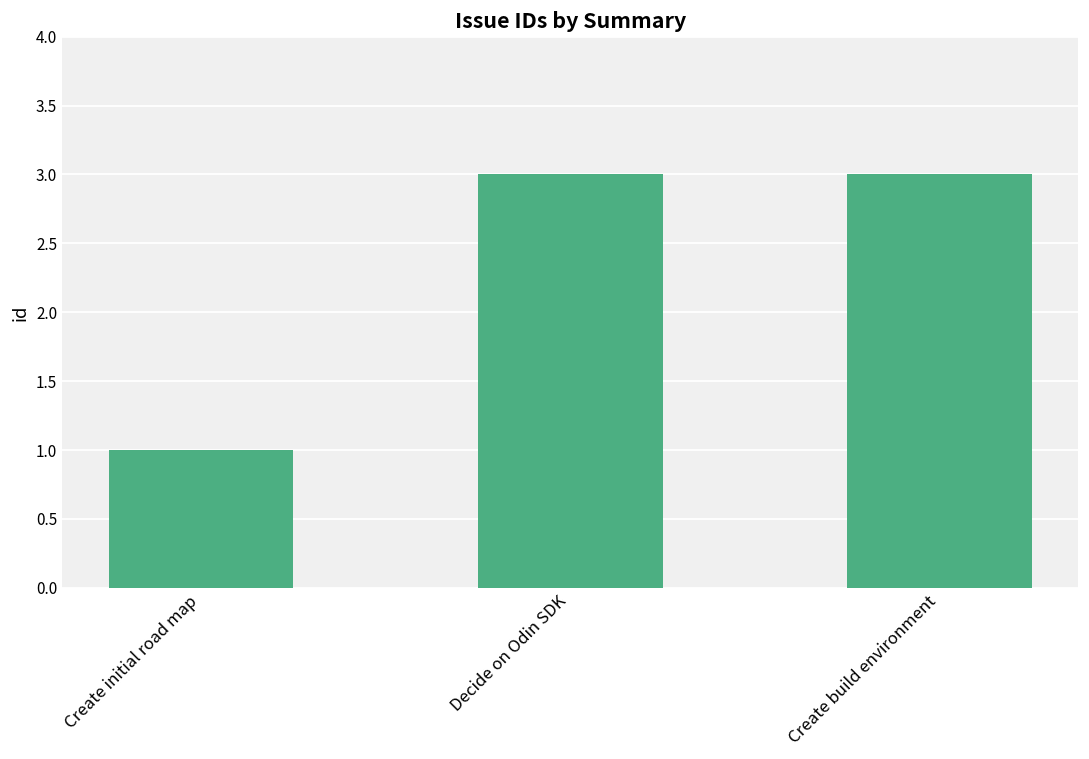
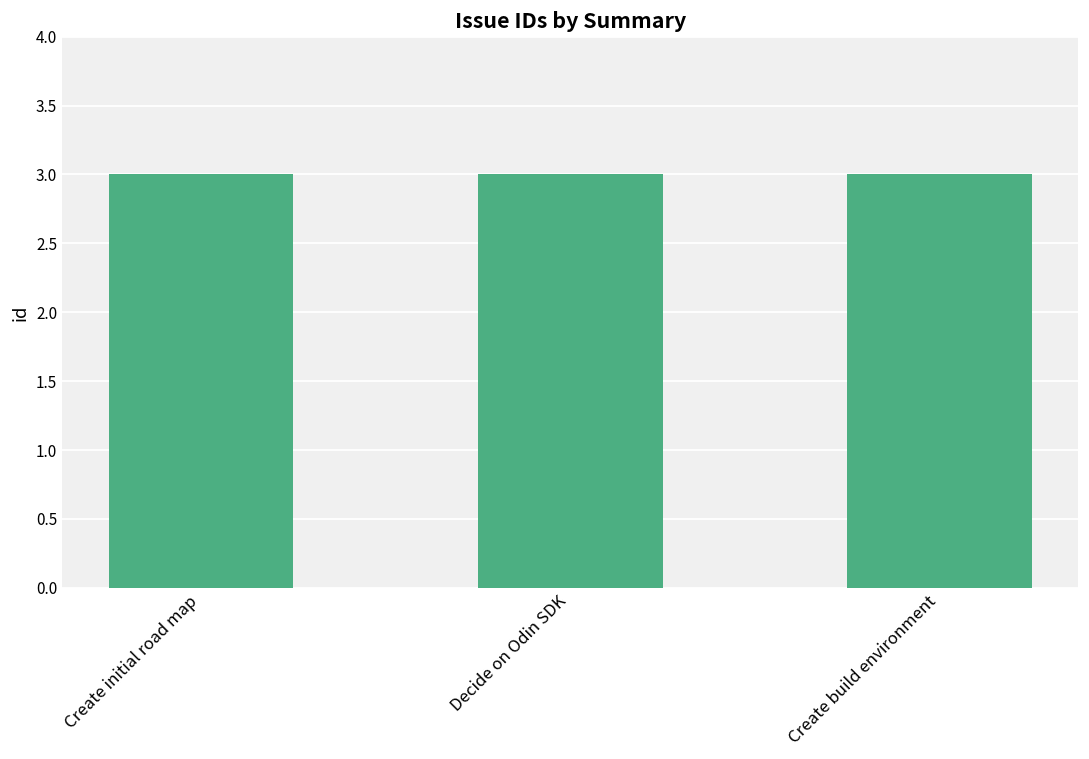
  {
-   "Create initial road map": 1,
+   "Create initial road map": 3,
    "Decide on Odin SDK": 3,
    "Create build environment": 3
  }
